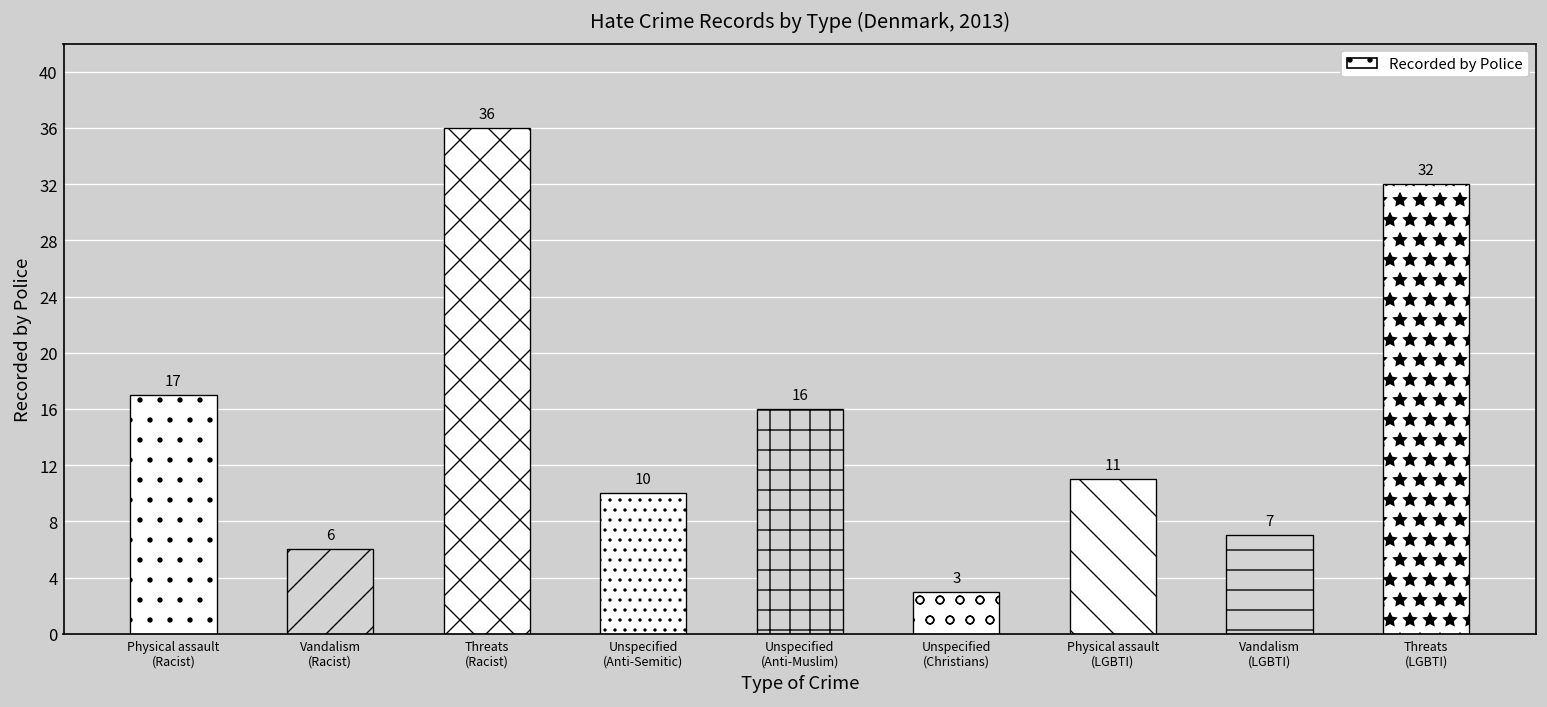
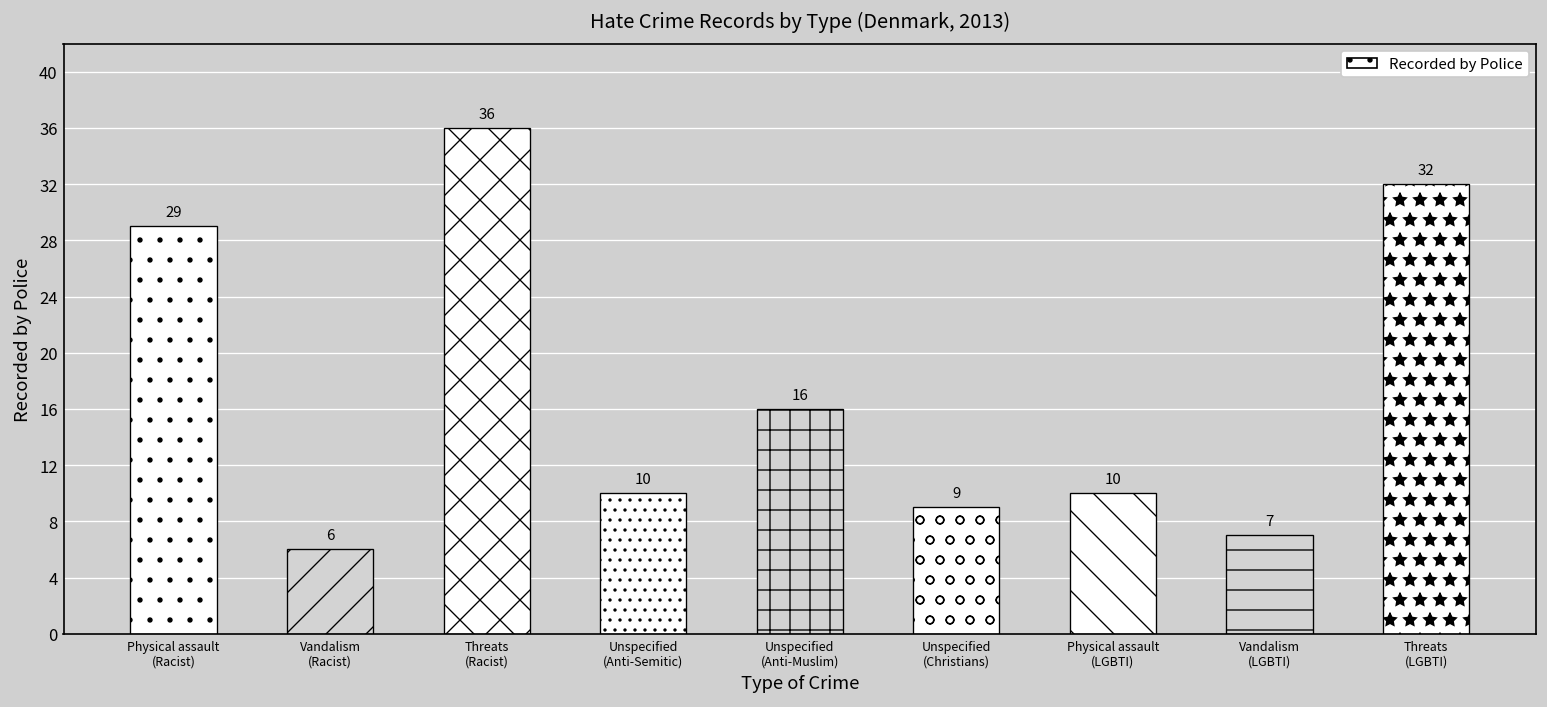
  {
-   "Physical assault (Racist)": 17,
+   "Physical assault (Racist)": 29,
    "Vandalism (Racist)": 6,
    "Threats (Racist)": 36,
    "Unspecified (Anti-Semitic)": 10,
    "Unspecified (Anti-Muslim)": 16,
-   "Unspecified (Christians)": 3,
-   "Physical assault (LGBTI)": 11,
+   "Unspecified (Christians)": 9,
+   "Physical assault (LGBTI)": 10,
    "Vandalism (LGBTI)": 7,
    "Threats (LGBTI)": 32
  }
